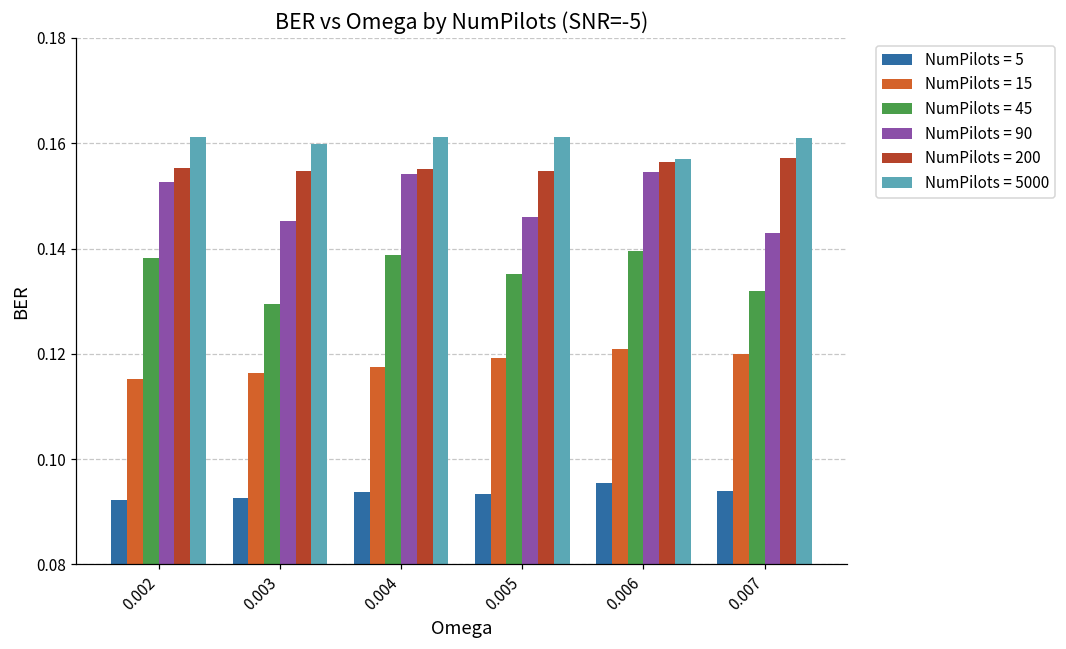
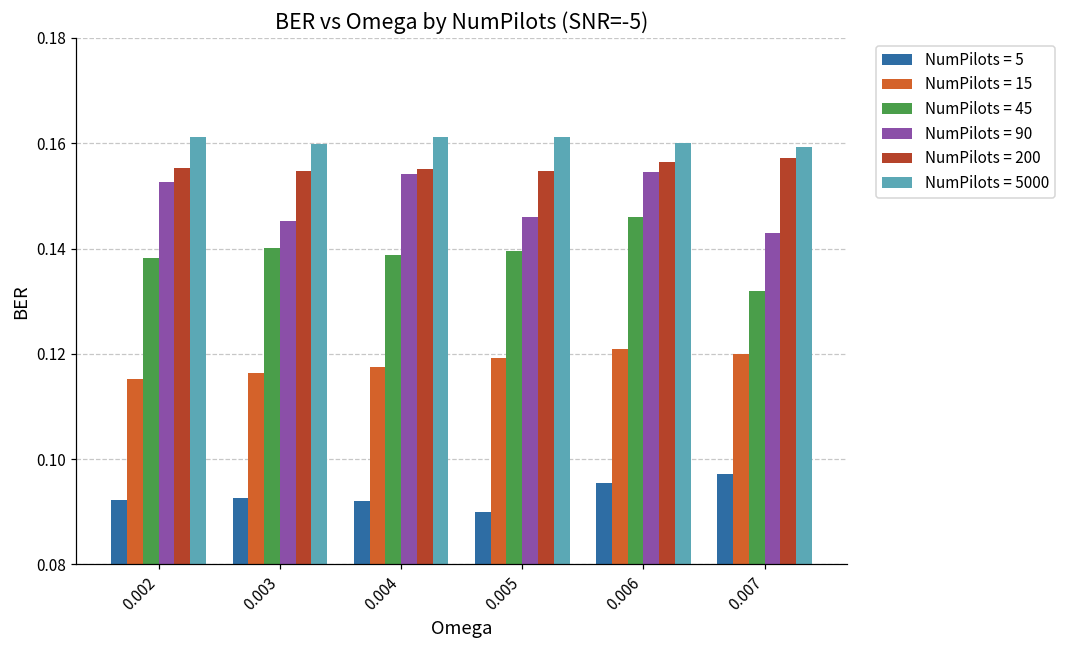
  {
    "NumPilots = 5": {
      "0.002": 0.092,
      "0.003": 0.093,
-     "0.004": 0.094,
-     "0.005": 0.093,
+     "0.004": 0.092,
+     "0.005": 0.090,
      "0.006": 0.095,
-     "0.007": 0.094
+     "0.007": 0.097
    },
    "NumPilots = 45": {
      "0.002": 0.138,
-     "0.003": 0.129,
+     "0.003": 0.140,
      "0.004": 0.139,
-     "0.005": 0.135,
-     "0.006": 0.140,
+     "0.005": 0.139,
+     "0.006": 0.146,
      "0.007": 0.132
    },
    "NumPilots = 90": {
      "0.002": 0.153,
      "0.003": 0.145,
      "0.004": 0.154,
      "0.005": 0.146,
      "0.006": 0.154,
      "0.007": 0.143
    },
    "NumPilots = 5000": {
      "0.002": 0.161,
      "0.003": 0.160,
      "0.004": 0.161,
      "0.005": 0.161,
-     "0.006": 0.157,
-     "0.007": 0.161
+     "0.006": 0.160,
+     "0.007": 0.159
    }
  }
